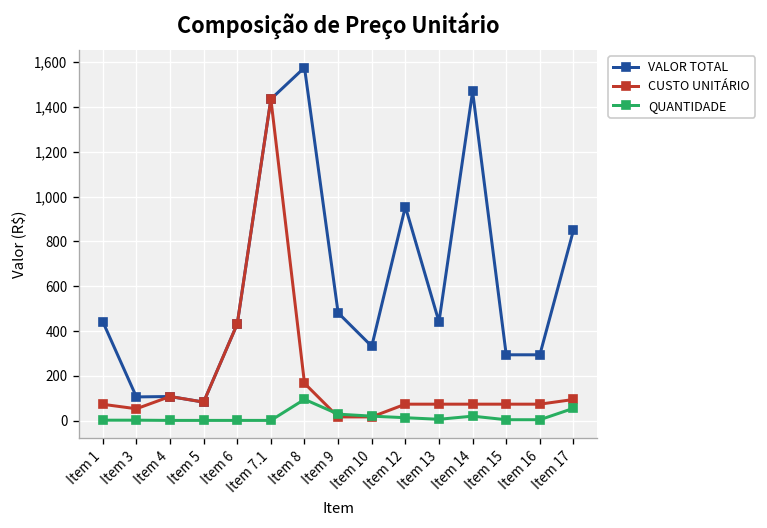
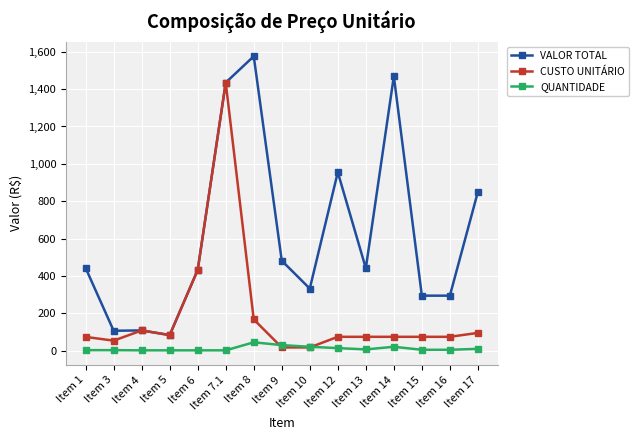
  {
    "VALOR TOTAL": {
      "Item 1": "440",
      "Item 3": "110",
      "Item 8": "1,580",
      "Item 9": "480",
      "Item 10": "330",
      "Item 12": "950",
      "Item 13": "440",
      "Item 14": "1,470",
      "Item 15": "290",
      "Item 16": "290",
      "Item 17": "850"
    },
    "CUSTO UNITÁRIO": {
      "Item 1": "70",
      "Item 3": "50",
      "Item 8": "170",
      "Item 12": "70",
      "Item 13": "70",
      "Item 14": "70",
      "Item 15": "70",
      "Item 16": "70",
      "Item 17": "90"
    },
    "QUANTIDADE": {
      "Item 1": "0",
      "Item 3": "0",
      "Item 4": "0",
      "Item 5": "0",
      "Item 6": "0",
      "Item 7.1": "0",
-     "Item 8": "100",
+     "Item 8": "40",
      "Item 12": "10",
      "Item 13": "10",
      "Item 14": "20",
      "Item 15": "0",
      "Item 16": "0",
-     "Item 17": "60"
+     "Item 17": "10"
    }
  }
